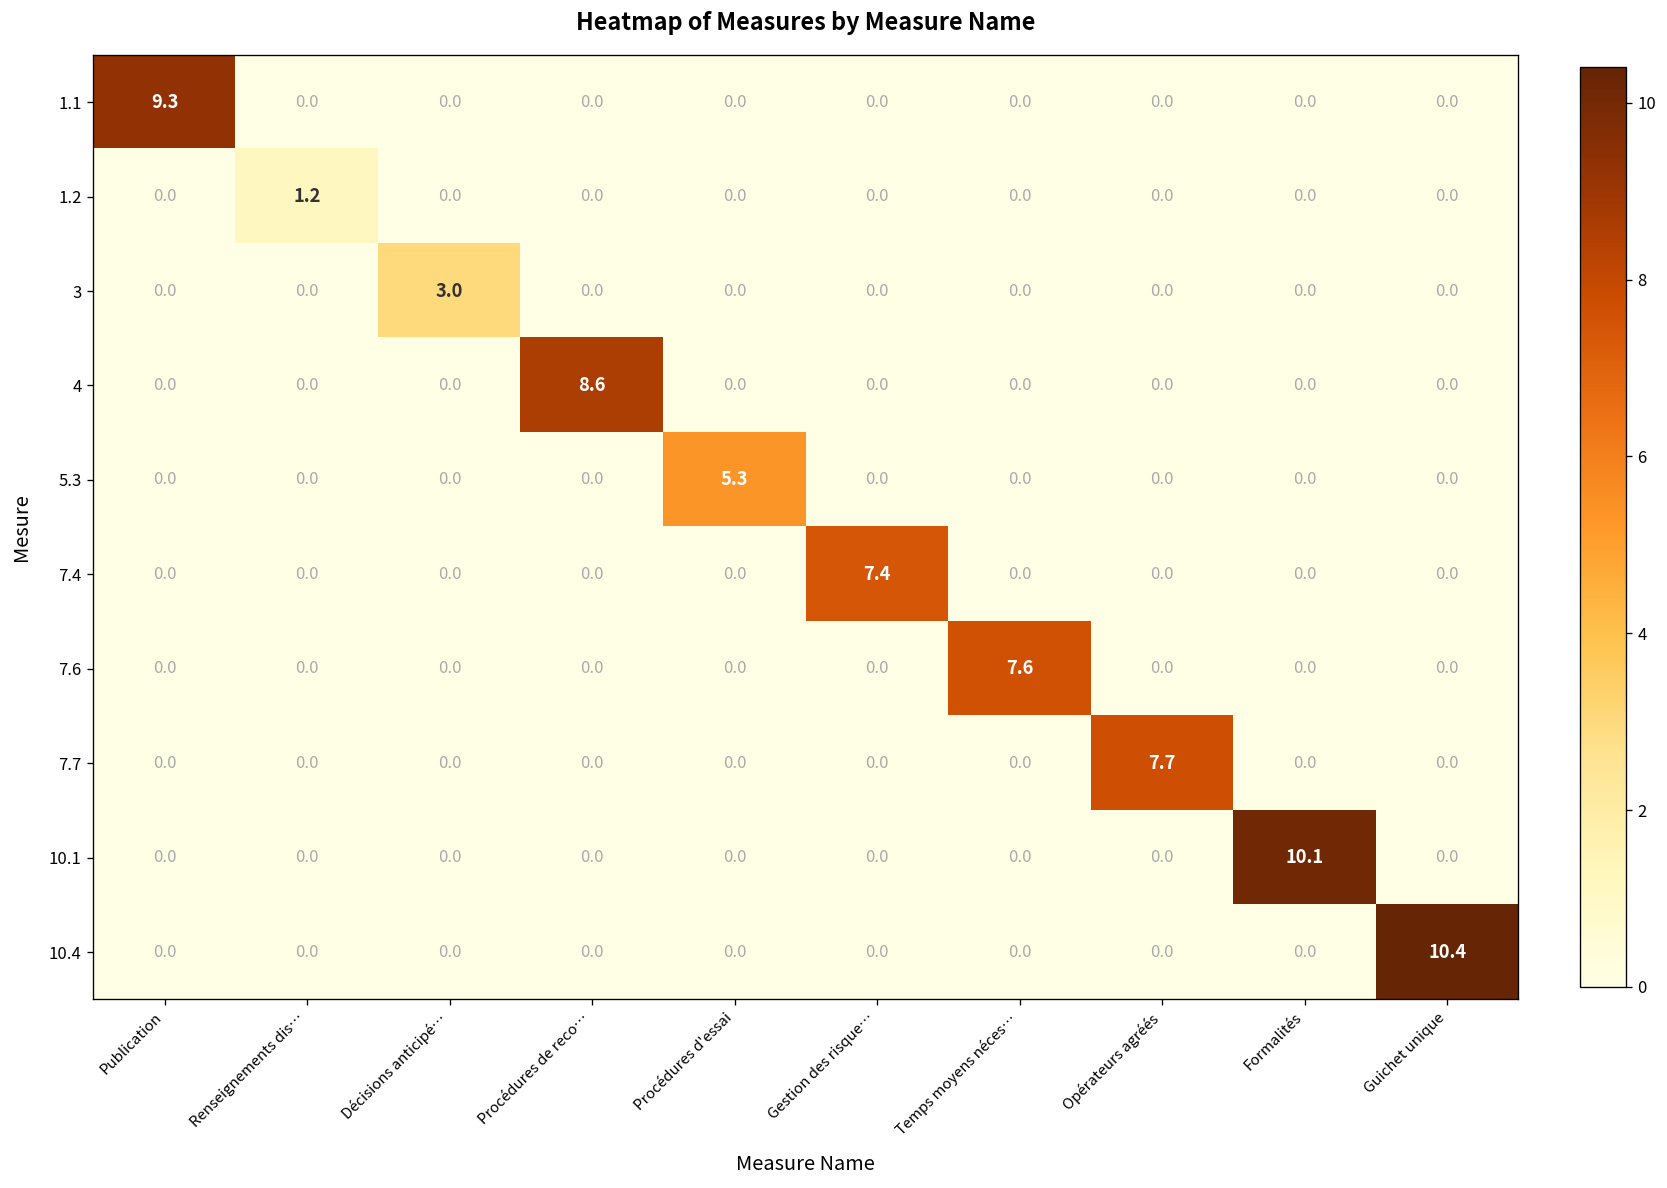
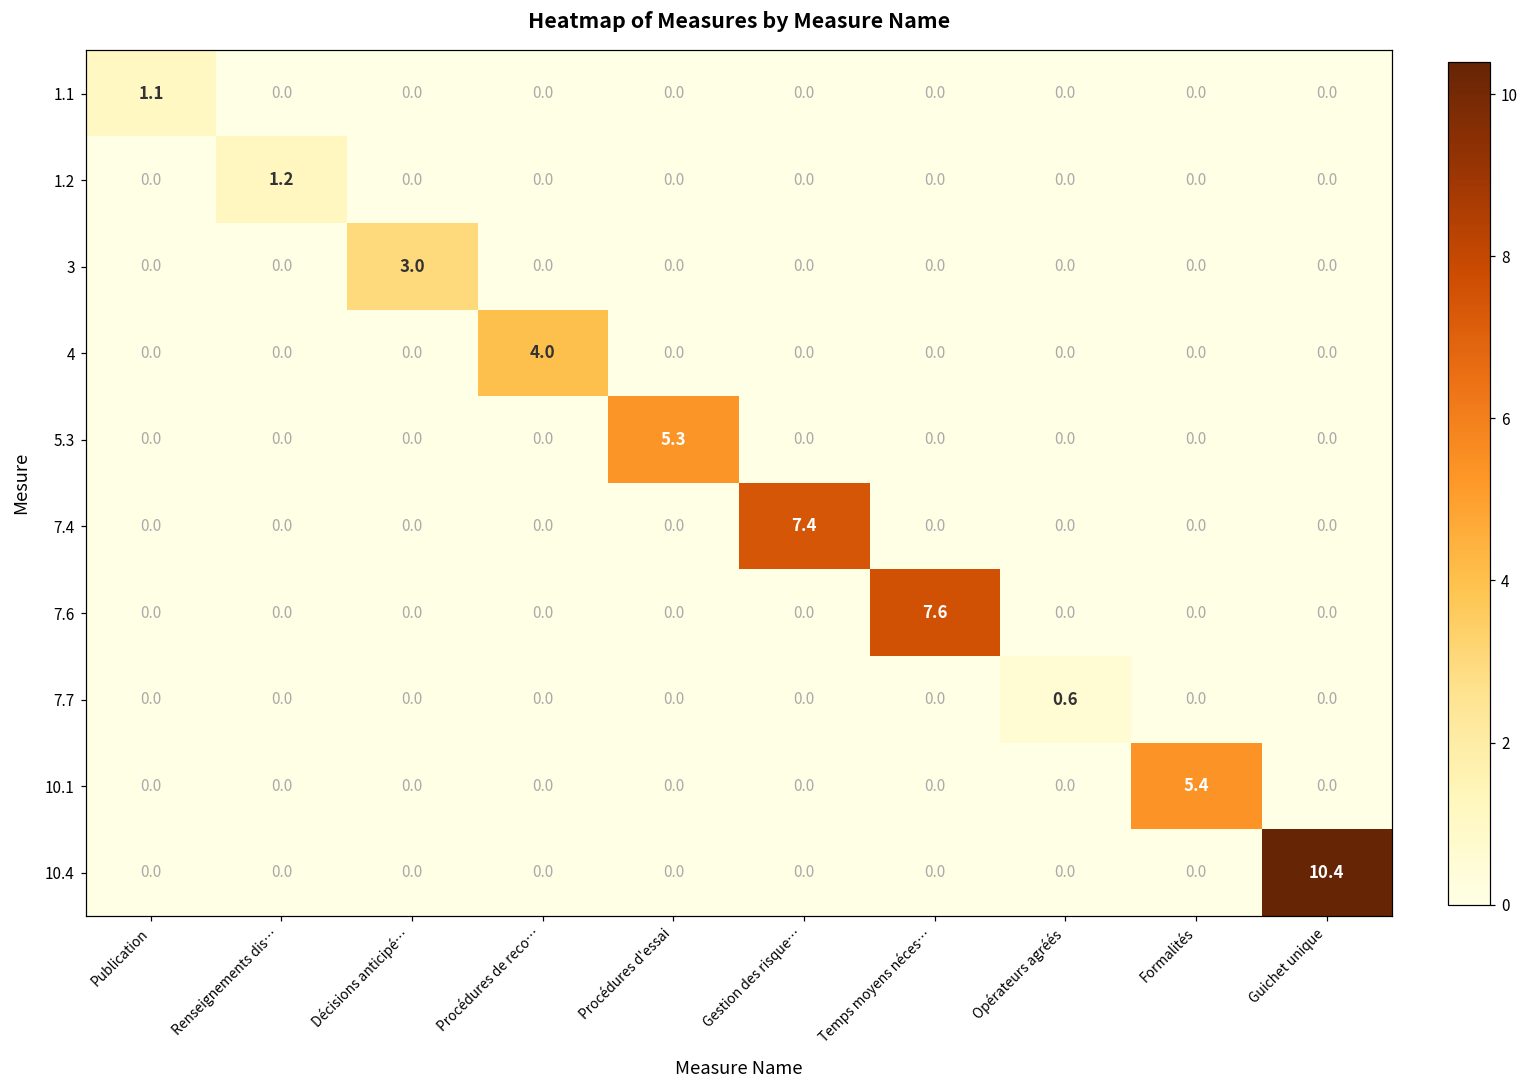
  {
    "1.1": {
-     "Publication": 9.3,
+     "Publication": 1.1,
      "Renseignements dis…": 0.0,
      "Décisions anticipé…": 0.0,
      "Procédures de reco…": 0.0,
      "Procédures d'essai": 0.0,
      "Gestion des risque…": 0.0,
      "Temps moyens néces…": 0.0,
      "Opérateurs agréés": 0.0,
      "Formalités": 0.0,
      "Guichet unique": 0.0
    },
    "1.2": {
      "Publication": 0.0,
      "Renseignements dis…": 1.2,
      "Décisions anticipé…": 0.0,
      "Procédures de reco…": 0.0,
      "Procédures d'essai": 0.0,
      "Gestion des risque…": 0.0,
      "Temps moyens néces…": 0.0,
      "Opérateurs agréés": 0.0,
      "Formalités": 0.0,
      "Guichet unique": 0.0
    },
    "3": {
      "Publication": 0.0,
      "Renseignements dis…": 0.0,
      "Décisions anticipé…": 3.0,
      "Procédures de reco…": 0.0,
      "Procédures d'essai": 0.0,
      "Gestion des risque…": 0.0,
      "Temps moyens néces…": 0.0,
      "Opérateurs agréés": 0.0,
      "Formalités": 0.0,
      "Guichet unique": 0.0
    },
    "4": {
      "Publication": 0.0,
      "Renseignements dis…": 0.0,
      "Décisions anticipé…": 0.0,
-     "Procédures de reco…": 8.6,
+     "Procédures de reco…": 4.0,
      "Procédures d'essai": 0.0,
      "Gestion des risque…": 0.0,
      "Temps moyens néces…": 0.0,
      "Opérateurs agréés": 0.0,
      "Formalités": 0.0,
      "Guichet unique": 0.0
    },
    "5.3": {
      "Publication": 0.0,
      "Renseignements dis…": 0.0,
      "Décisions anticipé…": 0.0,
      "Procédures de reco…": 0.0,
      "Procédures d'essai": 5.3,
      "Gestion des risque…": 0.0,
      "Temps moyens néces…": 0.0,
      "Opérateurs agréés": 0.0,
      "Formalités": 0.0,
      "Guichet unique": 0.0
    },
    "7.4": {
      "Publication": 0.0,
      "Renseignements dis…": 0.0,
      "Décisions anticipé…": 0.0,
      "Procédures de reco…": 0.0,
      "Procédures d'essai": 0.0,
      "Gestion des risque…": 7.4,
      "Temps moyens néces…": 0.0,
      "Opérateurs agréés": 0.0,
      "Formalités": 0.0,
      "Guichet unique": 0.0
    },
    "7.6": {
      "Publication": 0.0,
      "Renseignements dis…": 0.0,
      "Décisions anticipé…": 0.0,
      "Procédures de reco…": 0.0,
      "Procédures d'essai": 0.0,
      "Gestion des risque…": 0.0,
      "Temps moyens néces…": 7.6,
      "Opérateurs agréés": 0.0,
      "Formalités": 0.0,
      "Guichet unique": 0.0
    },
    "7.7": {
      "Publication": 0.0,
      "Renseignements dis…": 0.0,
      "Décisions anticipé…": 0.0,
      "Procédures de reco…": 0.0,
      "Procédures d'essai": 0.0,
      "Gestion des risque…": 0.0,
      "Temps moyens néces…": 0.0,
-     "Opérateurs agréés": 7.7,
+     "Opérateurs agréés": 0.6,
      "Formalités": 0.0,
      "Guichet unique": 0.0
    },
    "10.1": {
      "Publication": 0.0,
      "Renseignements dis…": 0.0,
      "Décisions anticipé…": 0.0,
      "Procédures de reco…": 0.0,
      "Procédures d'essai": 0.0,
      "Gestion des risque…": 0.0,
      "Temps moyens néces…": 0.0,
      "Opérateurs agréés": 0.0,
-     "Formalités": 10.1,
+     "Formalités": 5.4,
      "Guichet unique": 0.0
    },
    "10.4": {
      "Publication": 0.0,
      "Renseignements dis…": 0.0,
      "Décisions anticipé…": 0.0,
      "Procédures de reco…": 0.0,
      "Procédures d'essai": 0.0,
      "Gestion des risque…": 0.0,
      "Temps moyens néces…": 0.0,
      "Opérateurs agréés": 0.0,
      "Formalités": 0.0,
      "Guichet unique": 10.4
    }
  }
